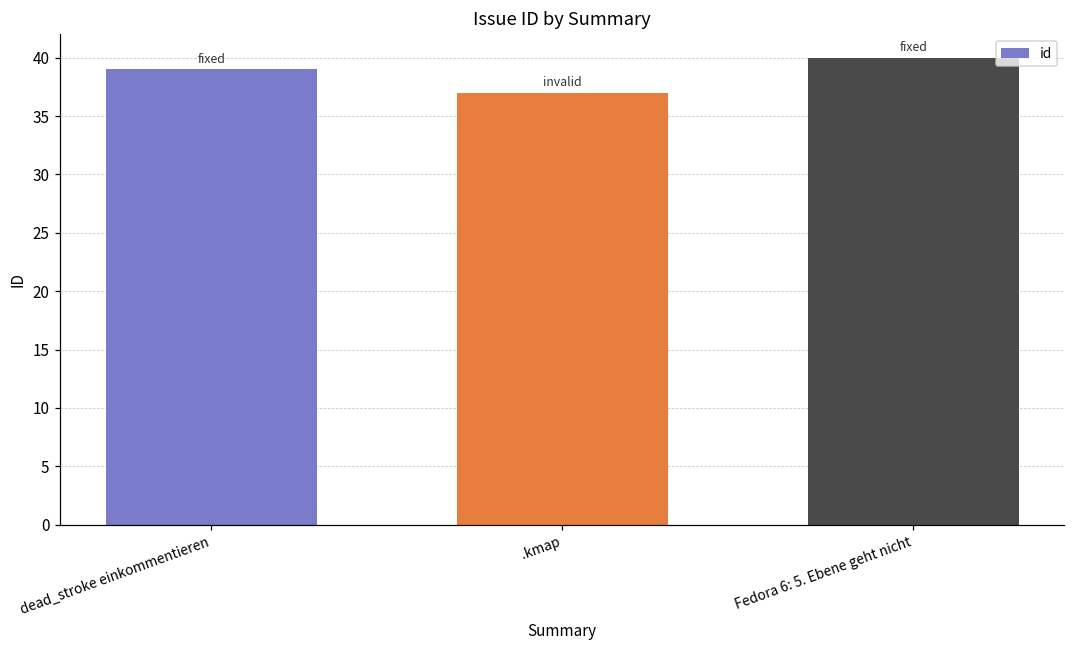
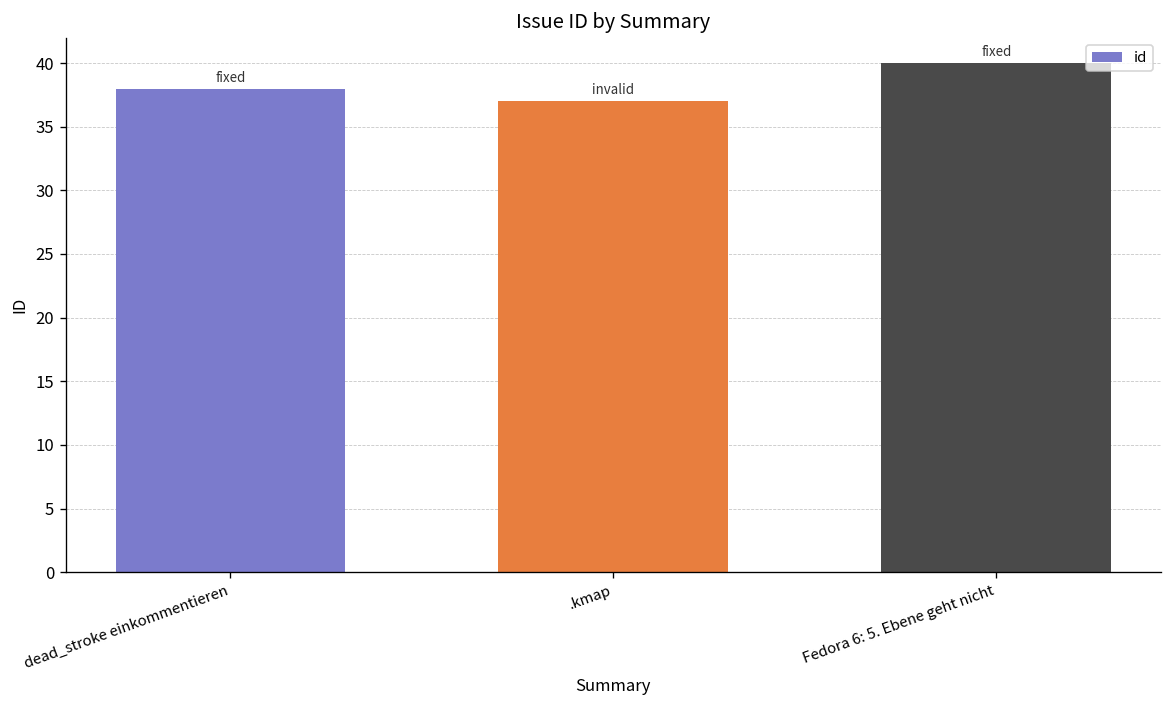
  {
-   "dead_stroke einkommentieren": 39,
+   "dead_stroke einkommentieren": 38,
    ".kmap": 37,
    "Fedora 6: 5. Ebene geht nicht": 40
  }
